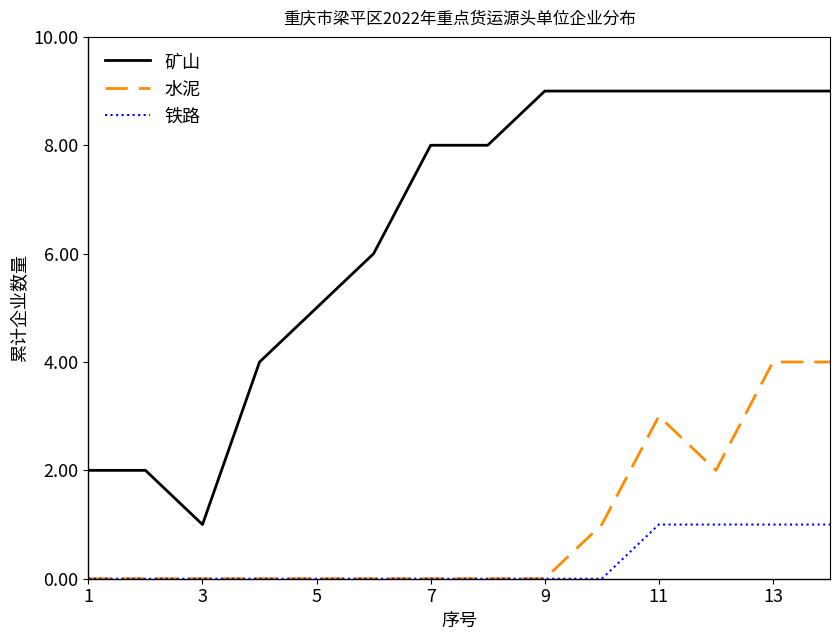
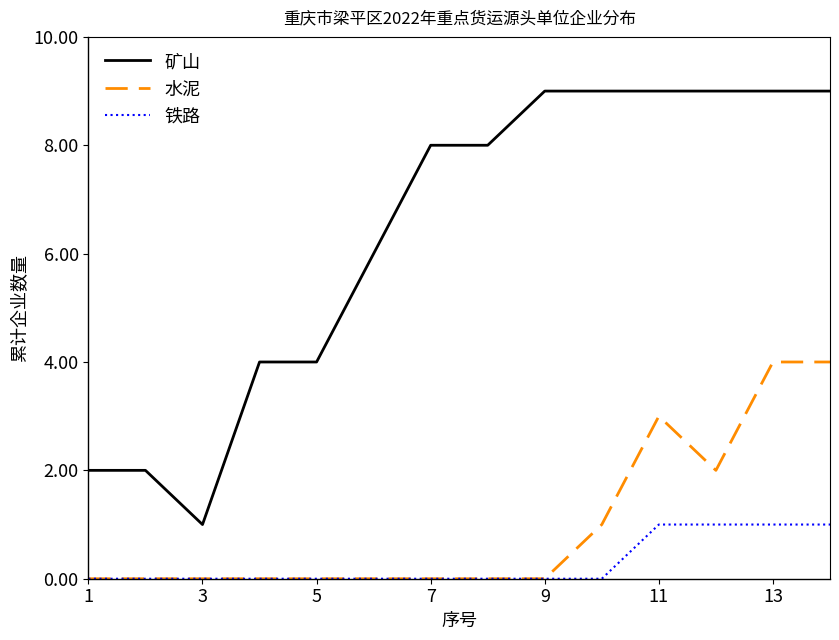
  {
    "矿山": {
      "1": 2,
      "3": 1,
-     "5": 5,
+     "5": 4,
      "7": 8,
      "9": 9,
      "11": 9,
      "13": 9
    },
    "水泥": {
      "11": 3,
      "13": 4
    },
    "铁路": {
      "11": 1,
      "13": 1
    }
  }
